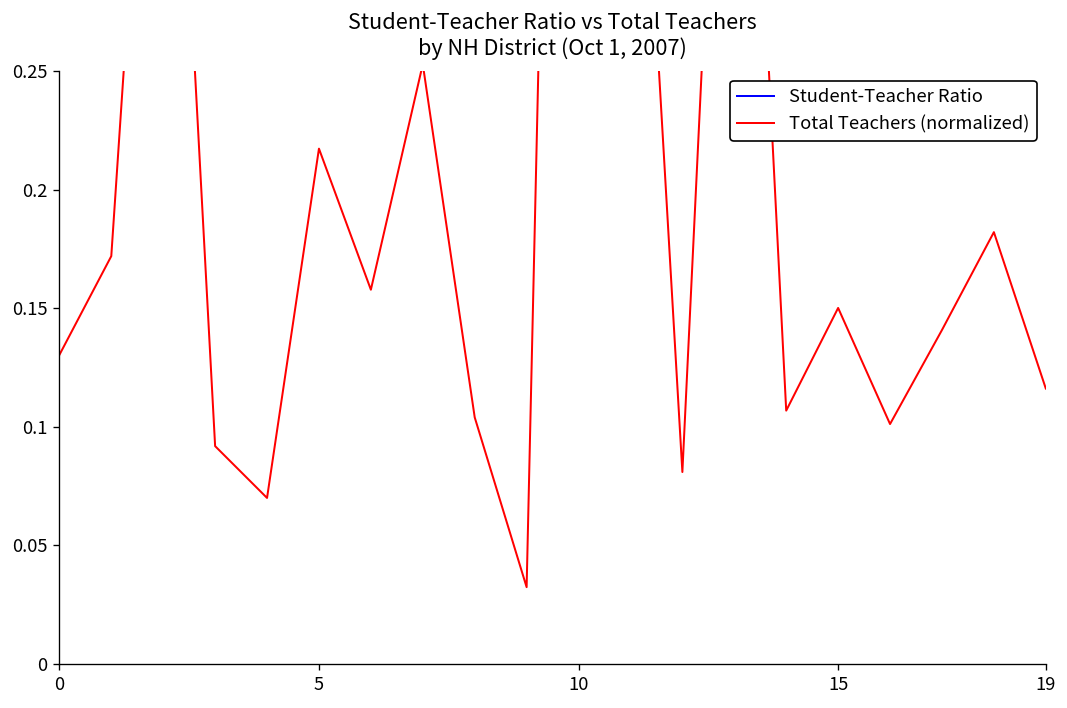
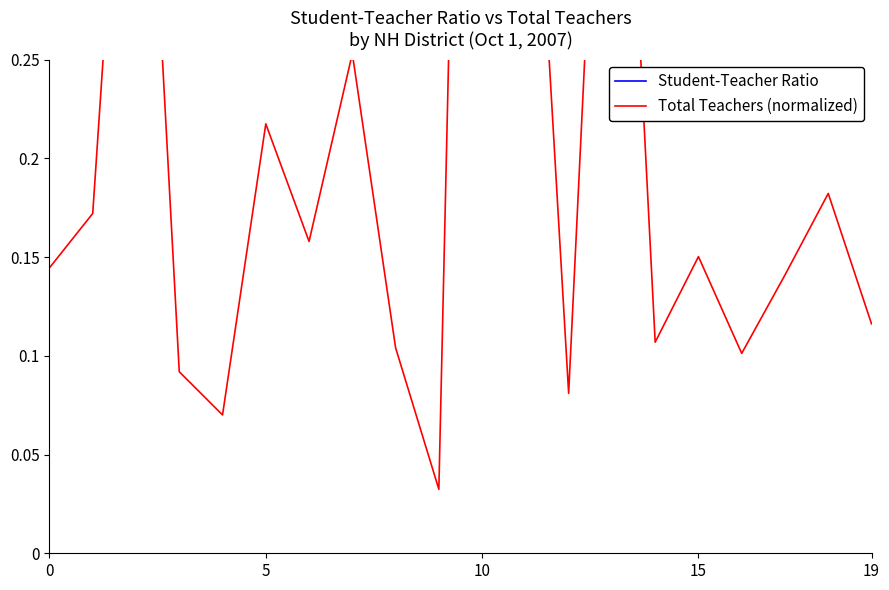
  {
    "Total Teachers (normalized)": {
-     "0": 0.130,
+     "0": 0.145,
      "5": 0.217,
      "15": 0.150,
      "19": 0.116
    }
  }
